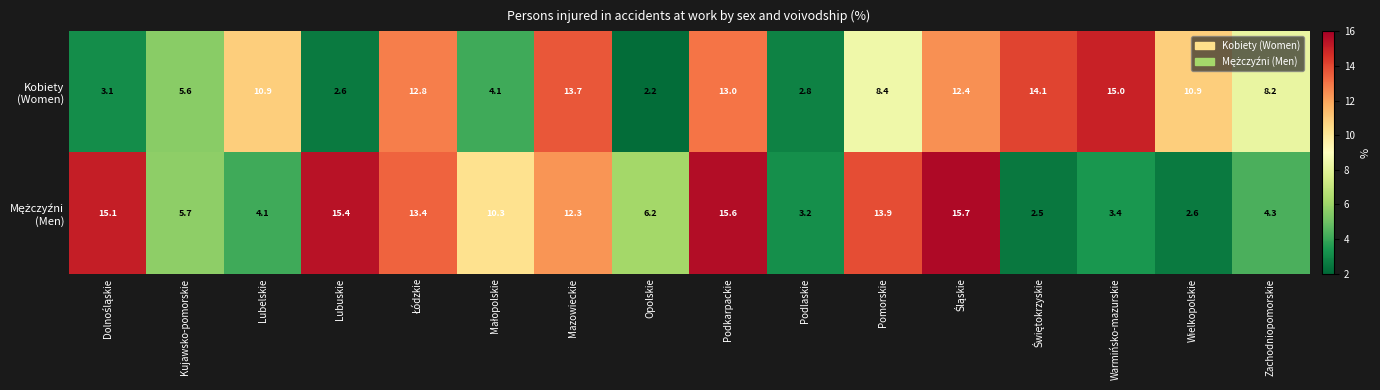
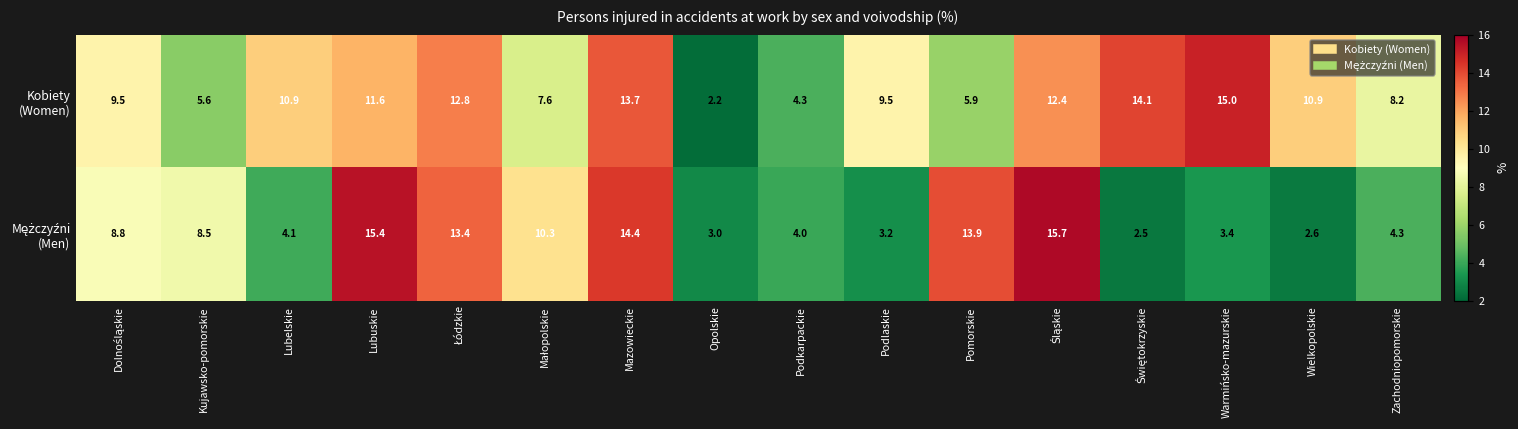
  {
    "Kobiety (Women)": {
-     "Dolnośląskie": 3.1,
+     "Dolnośląskie": 9.5,
      "Kujawsko-pomorskie": 5.6,
      "Lubelskie": 10.9,
-     "Lubuskie": 2.6,
+     "Lubuskie": 11.6,
      "Łódzkie": 12.8,
-     "Małopolskie": 4.1,
+     "Małopolskie": 7.6,
      "Mazowieckie": 13.7,
      "Opolskie": 2.2,
-     "Podkarpackie": 13.0,
-     "Podlaskie": 2.8,
-     "Pomorskie": 8.4,
+     "Podkarpackie": 4.3,
+     "Podlaskie": 9.5,
+     "Pomorskie": 5.9,
      "Śląskie": 12.4,
      "Świętokrzyskie": 14.1,
      "Warmińsko-mazurskie": 15.0,
      "Wielkopolskie": 10.9,
      "Zachodniopomorskie": 8.2
    },
    "Mężczyźni (Men)": {
-     "Dolnośląskie": 15.1,
-     "Kujawsko-pomorskie": 5.7,
+     "Dolnośląskie": 8.8,
+     "Kujawsko-pomorskie": 8.5,
      "Lubelskie": 4.1,
      "Lubuskie": 15.4,
      "Łódzkie": 13.4,
      "Małopolskie": 10.3,
-     "Mazowieckie": 12.3,
-     "Opolskie": 6.2,
-     "Podkarpackie": 15.6,
+     "Mazowieckie": 14.4,
+     "Opolskie": 3.0,
+     "Podkarpackie": 4.0,
      "Podlaskie": 3.2,
      "Pomorskie": 13.9,
      "Śląskie": 15.7,
      "Świętokrzyskie": 2.5,
      "Warmińsko-mazurskie": 3.4,
      "Wielkopolskie": 2.6,
      "Zachodniopomorskie": 4.3
    }
  }
